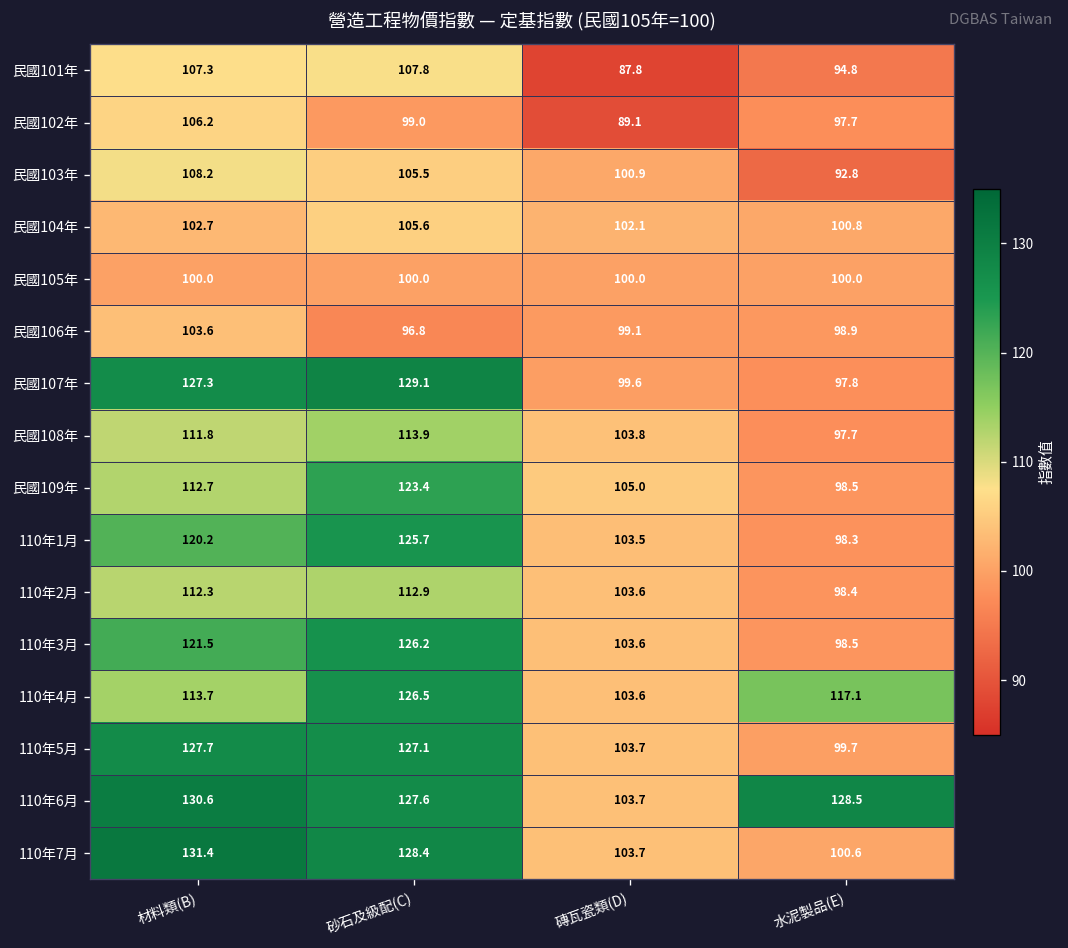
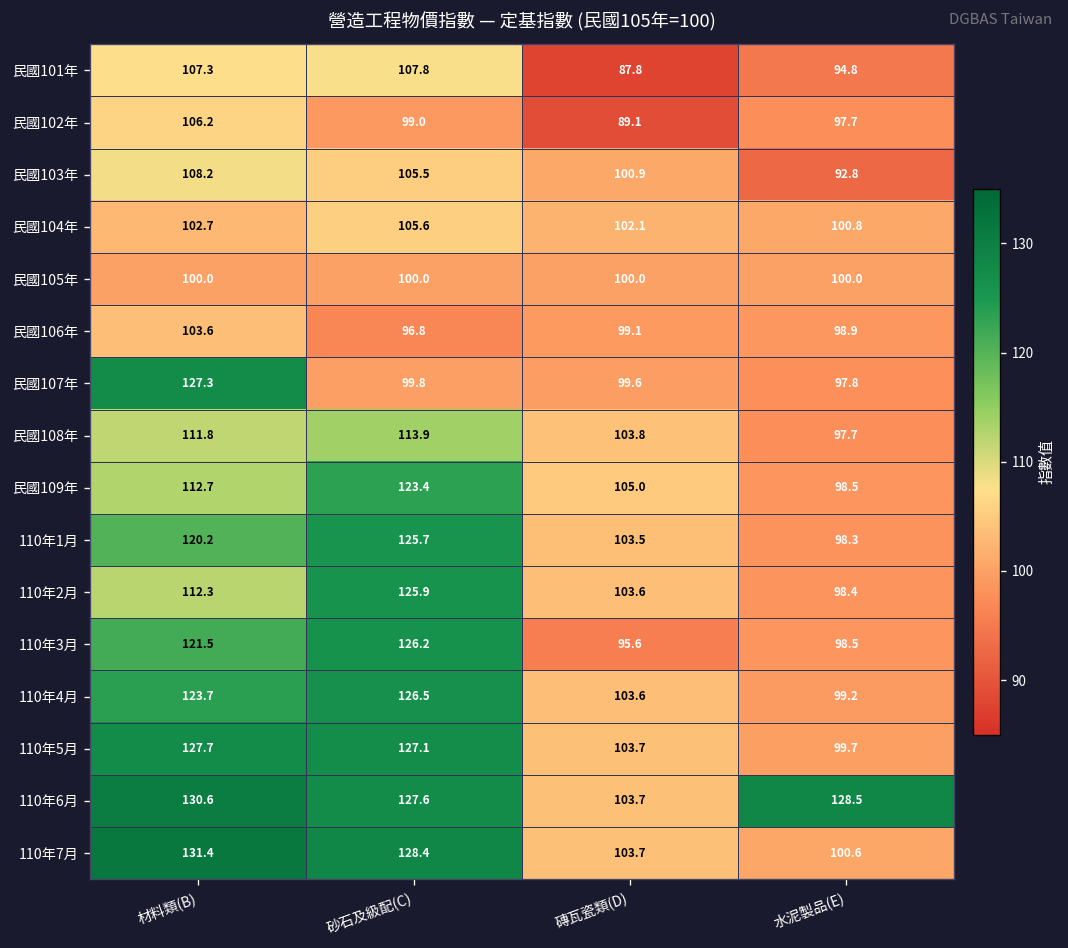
  {
    "民國101年": {
      "材料類(B)": 107.3,
      "砂石及級配(C)": 107.8,
      "磚瓦瓷類(D)": 87.8,
      "水泥製品(E)": 94.8
    },
    "民國102年": {
      "材料類(B)": 106.2,
      "砂石及級配(C)": 99.0,
      "磚瓦瓷類(D)": 89.1,
      "水泥製品(E)": 97.7
    },
    "民國103年": {
      "材料類(B)": 108.2,
      "砂石及級配(C)": 105.5,
      "磚瓦瓷類(D)": 100.9,
      "水泥製品(E)": 92.8
    },
    "民國104年": {
      "材料類(B)": 102.7,
      "砂石及級配(C)": 105.6,
      "磚瓦瓷類(D)": 102.1,
      "水泥製品(E)": 100.8
    },
    "民國105年": {
      "材料類(B)": 100.0,
      "砂石及級配(C)": 100.0,
      "磚瓦瓷類(D)": 100.0,
      "水泥製品(E)": 100.0
    },
    "民國106年": {
      "材料類(B)": 103.6,
      "砂石及級配(C)": 96.8,
      "磚瓦瓷類(D)": 99.1,
      "水泥製品(E)": 98.9
    },
    "民國107年": {
      "材料類(B)": 127.3,
-     "砂石及級配(C)": 129.1,
+     "砂石及級配(C)": 99.8,
      "磚瓦瓷類(D)": 99.6,
      "水泥製品(E)": 97.8
    },
    "民國108年": {
      "材料類(B)": 111.8,
      "砂石及級配(C)": 113.9,
      "磚瓦瓷類(D)": 103.8,
      "水泥製品(E)": 97.7
    },
    "民國109年": {
      "材料類(B)": 112.7,
      "砂石及級配(C)": 123.4,
      "磚瓦瓷類(D)": 105.0,
      "水泥製品(E)": 98.5
    },
    "110年1月": {
      "材料類(B)": 120.2,
      "砂石及級配(C)": 125.7,
      "磚瓦瓷類(D)": 103.5,
      "水泥製品(E)": 98.3
    },
    "110年2月": {
      "材料類(B)": 112.3,
-     "砂石及級配(C)": 112.9,
+     "砂石及級配(C)": 125.9,
      "磚瓦瓷類(D)": 103.6,
      "水泥製品(E)": 98.4
    },
    "110年3月": {
      "材料類(B)": 121.5,
      "砂石及級配(C)": 126.2,
-     "磚瓦瓷類(D)": 103.6,
+     "磚瓦瓷類(D)": 95.6,
      "水泥製品(E)": 98.5
    },
    "110年4月": {
-     "材料類(B)": 113.7,
+     "材料類(B)": 123.7,
      "砂石及級配(C)": 126.5,
      "磚瓦瓷類(D)": 103.6,
-     "水泥製品(E)": 117.1
+     "水泥製品(E)": 99.2
    },
    "110年5月": {
      "材料類(B)": 127.7,
      "砂石及級配(C)": 127.1,
      "磚瓦瓷類(D)": 103.7,
      "水泥製品(E)": 99.7
    },
    "110年6月": {
      "材料類(B)": 130.6,
      "砂石及級配(C)": 127.6,
      "磚瓦瓷類(D)": 103.7,
      "水泥製品(E)": 128.5
    },
    "110年7月": {
      "材料類(B)": 131.4,
      "砂石及級配(C)": 128.4,
      "磚瓦瓷類(D)": 103.7,
      "水泥製品(E)": 100.6
    }
  }
